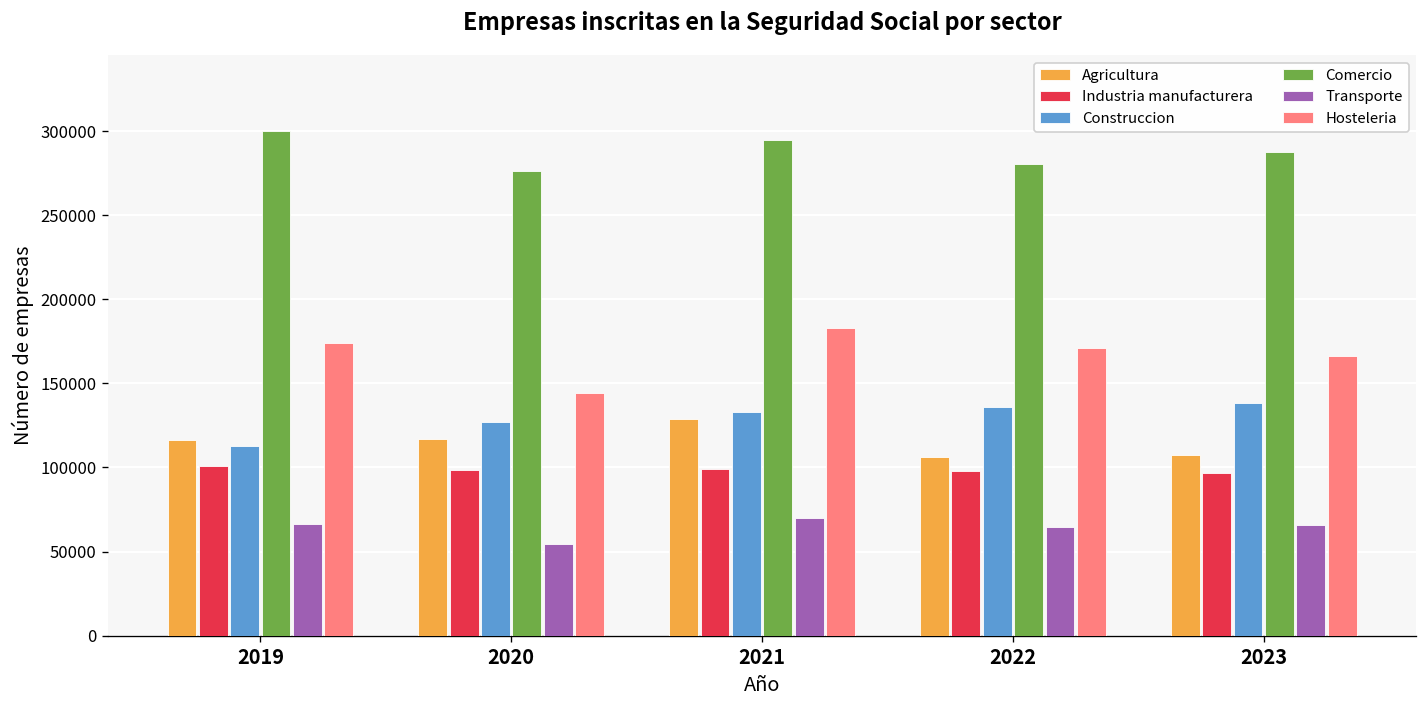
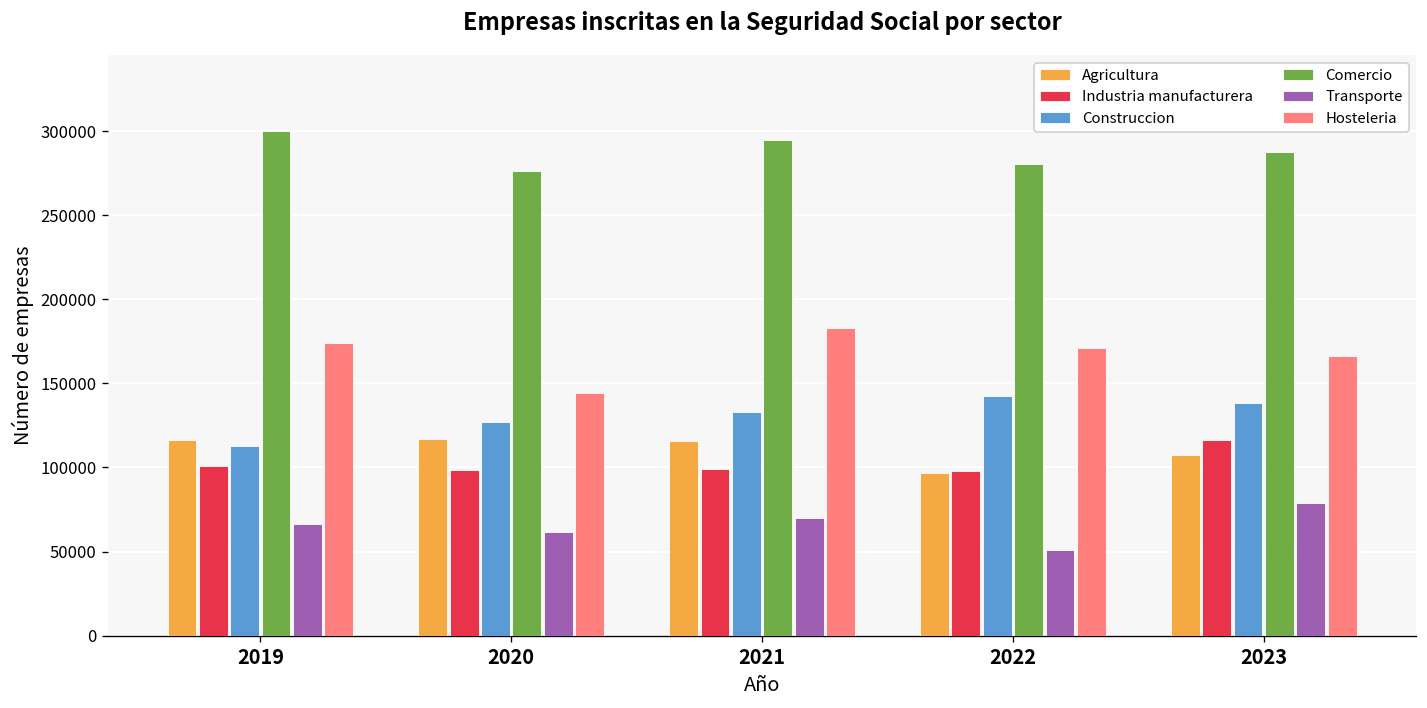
  {
    "Agricultura": {
      "2019": 116000,
      "2020": 117000,
-     "2021": 129000,
-     "2022": 106000,
+     "2021": 116000,
+     "2022": 96000,
      "2023": 107000
    },
    "Industria manufacturera": {
      "2019": 101000,
      "2020": 99000,
      "2021": 99000,
      "2022": 98000,
-     "2023": 97000
+     "2023": 116000
    },
    "Construccion": {
      "2019": 113000,
      "2020": 127000,
      "2021": 133000,
-     "2022": 136000,
+     "2022": 143000,
      "2023": 138000
    },
    "Comercio": {
      "2019": 300000,
      "2020": 276000,
      "2021": 295000,
      "2022": 281000,
      "2023": 287000
    },
    "Transporte": {
      "2019": 66000,
-     "2020": 55000,
+     "2020": 61000,
      "2021": 70000,
-     "2022": 64000,
-     "2023": 66000
+     "2022": 51000,
+     "2023": 79000
    },
    "Hosteleria": {
      "2019": 174000,
      "2020": 144000,
      "2021": 183000,
      "2022": 171000,
      "2023": 166000
    }
  }
